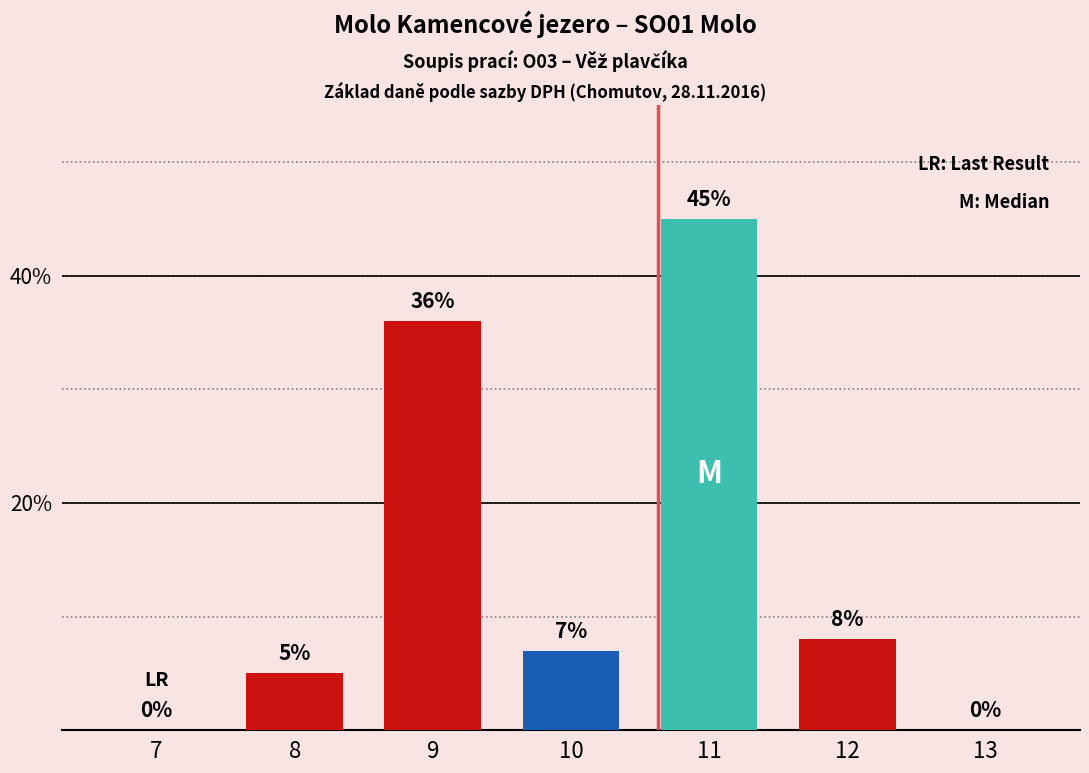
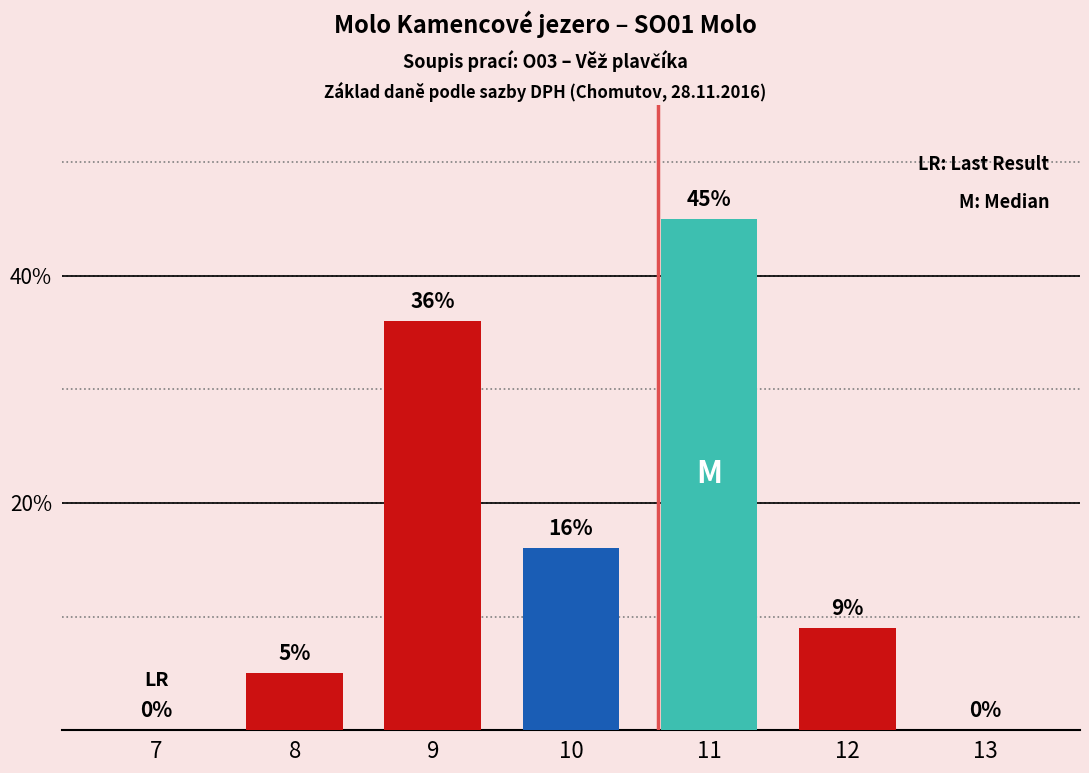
  {
    "7": "0%",
    "8": "5%",
    "9": "36%",
-   "10": "7%",
+   "10": "16%",
    "11": "45%",
-   "12": "8%",
+   "12": "9%",
    "13": "0%"
  }
